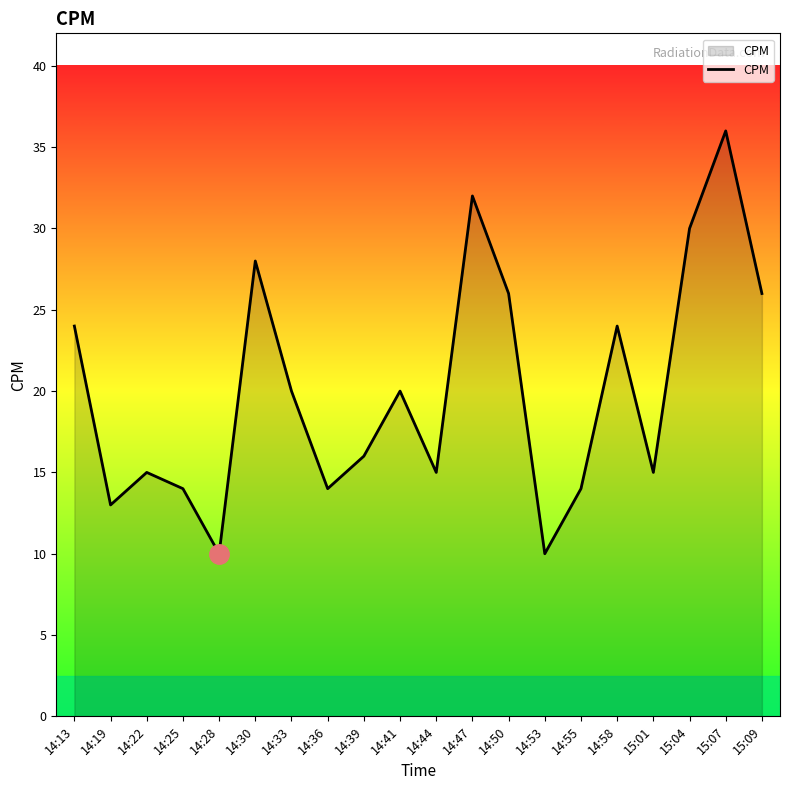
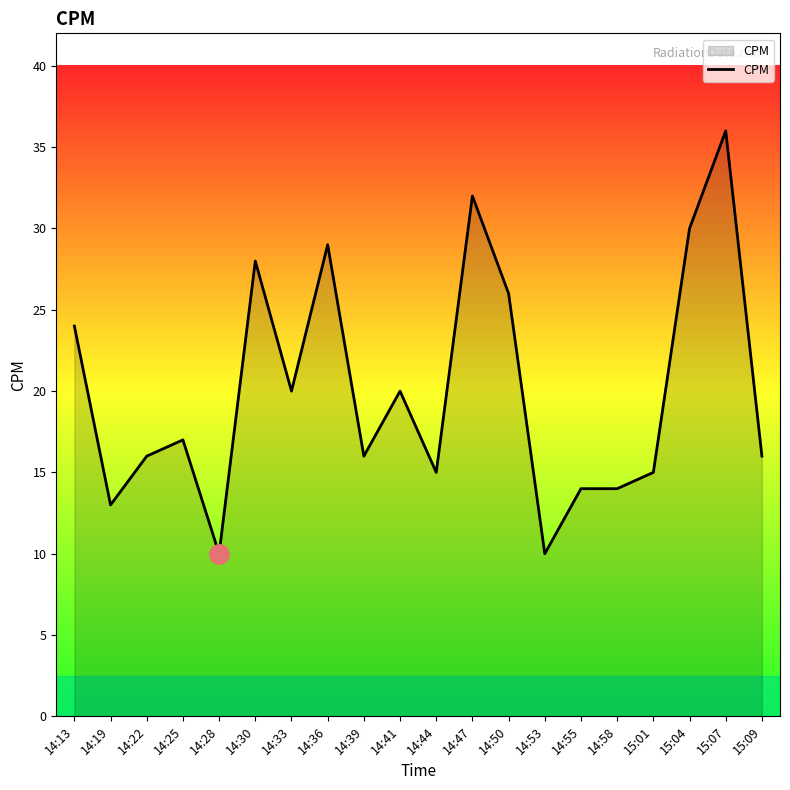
  {
    "CPM": {
      "14:13": 24,
      "14:19": 13,
-     "14:22": 15,
-     "14:25": 14,
+     "14:22": 16,
+     "14:25": 17,
      "14:30": 28,
      "14:33": 20,
-     "14:36": 14,
+     "14:36": 29,
      "14:39": 16,
      "14:41": 20,
      "14:44": 15,
      "14:47": 32,
      "14:50": 26,
      "14:53": 10,
      "14:55": 14,
-     "14:58": 24,
+     "14:58": 14,
      "15:01": 15,
      "15:04": 30,
      "15:07": 36,
-     "15:09": 26
+     "15:09": 16
    }
  }
